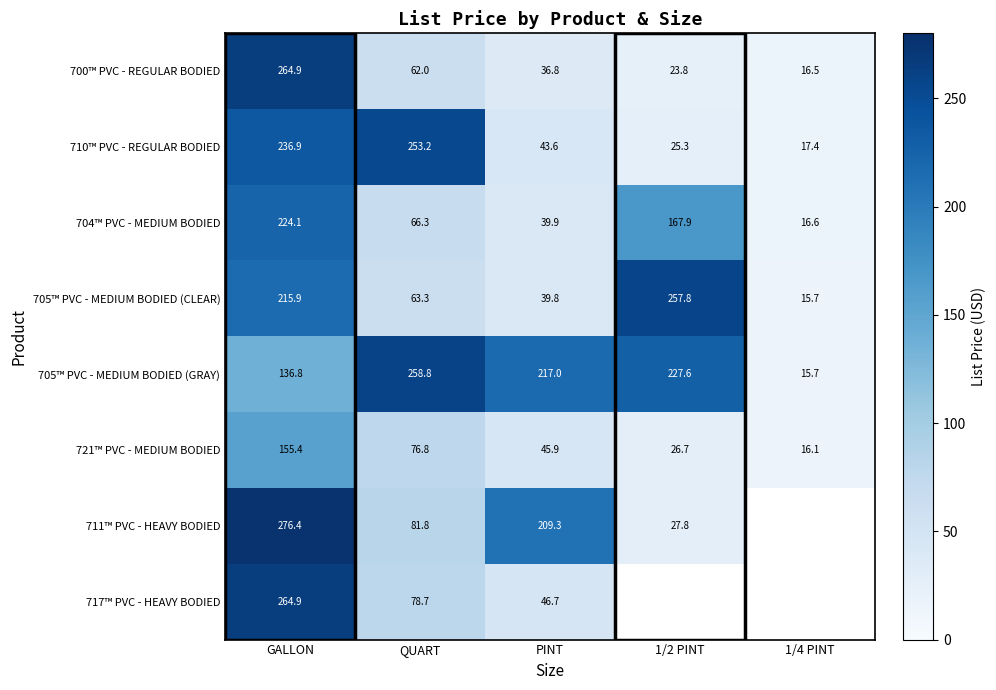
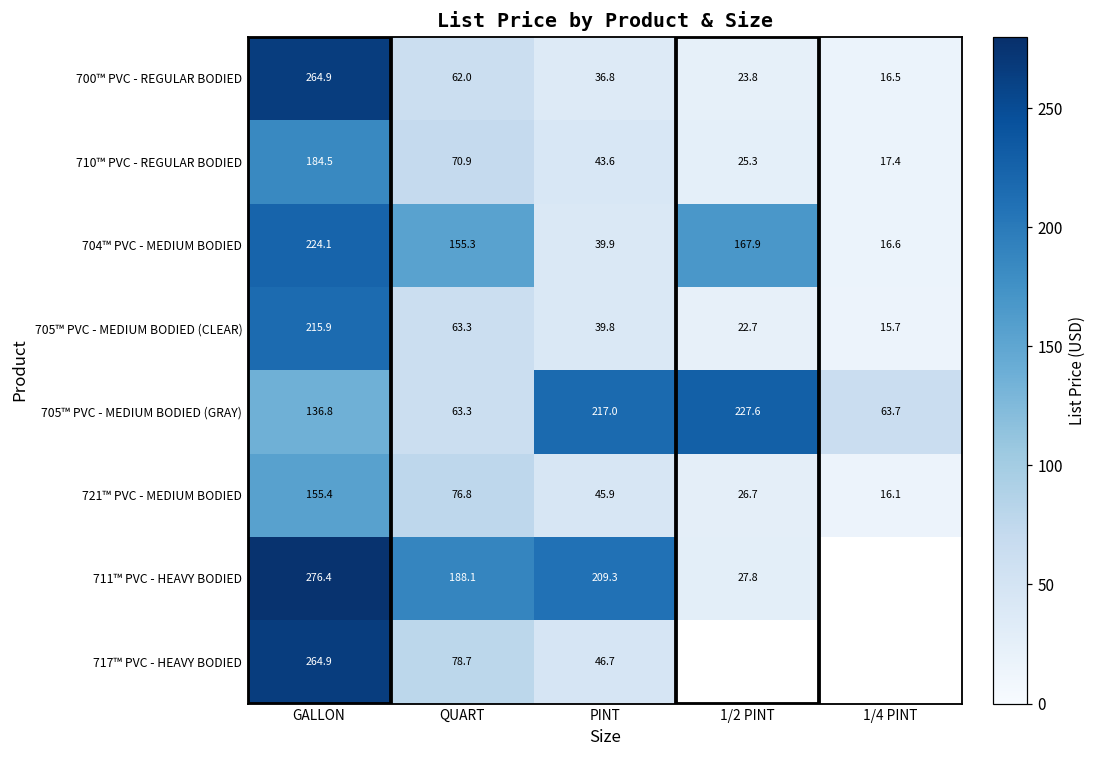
  {
    "700™ PVC - REGULAR BODIED": {
      "GALLON": 264.9,
      "QUART": 62.0,
      "PINT": 36.8,
      "1/2 PINT": 23.8,
      "1/4 PINT": 16.5
    },
    "710™ PVC - REGULAR BODIED": {
-     "GALLON": 236.9,
-     "QUART": 253.2,
+     "GALLON": 184.5,
+     "QUART": 70.9,
      "PINT": 43.6,
      "1/2 PINT": 25.3,
      "1/4 PINT": 17.4
    },
    "704™ PVC - MEDIUM BODIED": {
      "GALLON": 224.1,
-     "QUART": 66.3,
+     "QUART": 155.3,
      "PINT": 39.9,
      "1/2 PINT": 167.9,
      "1/4 PINT": 16.6
    },
    "705™ PVC - MEDIUM BODIED (CLEAR)": {
      "GALLON": 215.9,
      "QUART": 63.3,
      "PINT": 39.8,
-     "1/2 PINT": 257.8,
+     "1/2 PINT": 22.7,
      "1/4 PINT": 15.7
    },
    "705™ PVC - MEDIUM BODIED (GRAY)": {
      "GALLON": 136.8,
-     "QUART": 258.8,
+     "QUART": 63.3,
      "PINT": 217.0,
      "1/2 PINT": 227.6,
-     "1/4 PINT": 15.7
+     "1/4 PINT": 63.7
    },
    "721™ PVC - MEDIUM BODIED": {
      "GALLON": 155.4,
      "QUART": 76.8,
      "PINT": 45.9,
      "1/2 PINT": 26.7,
      "1/4 PINT": 16.1
    },
    "711™ PVC - HEAVY BODIED": {
      "GALLON": 276.4,
-     "QUART": 81.8,
+     "QUART": 188.1,
      "PINT": 209.3,
      "1/2 PINT": 27.8
    },
    "717™ PVC - HEAVY BODIED": {
      "GALLON": 264.9,
      "QUART": 78.7,
      "PINT": 46.7
    }
  }
